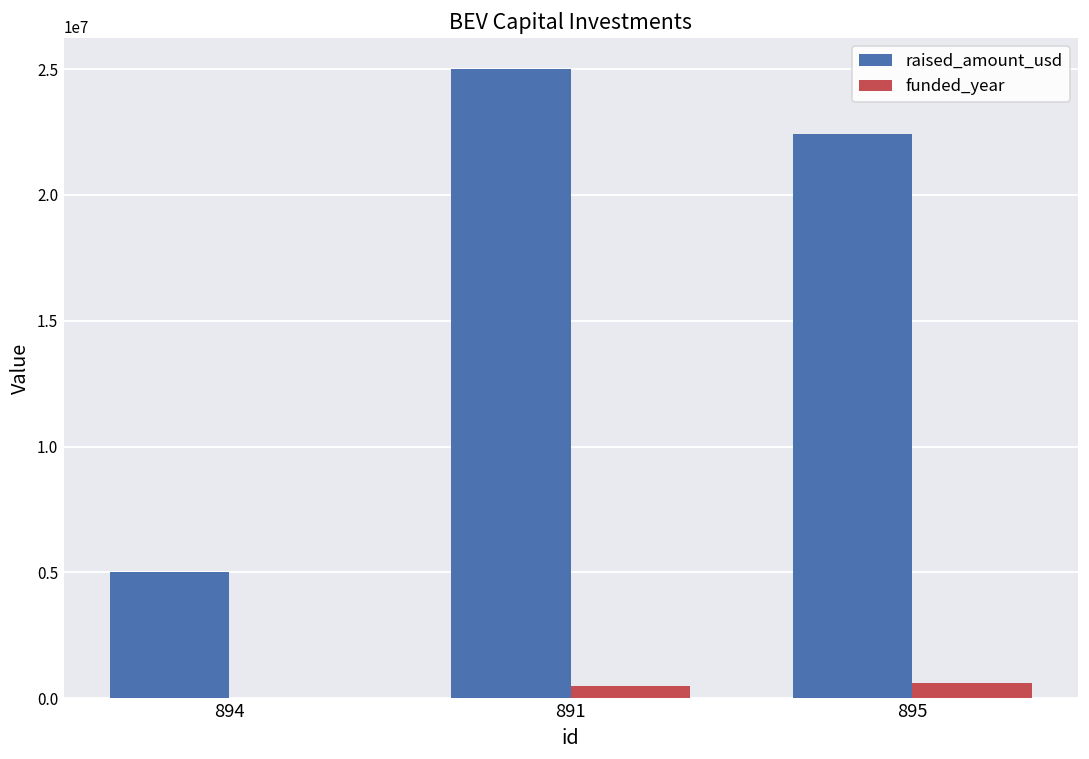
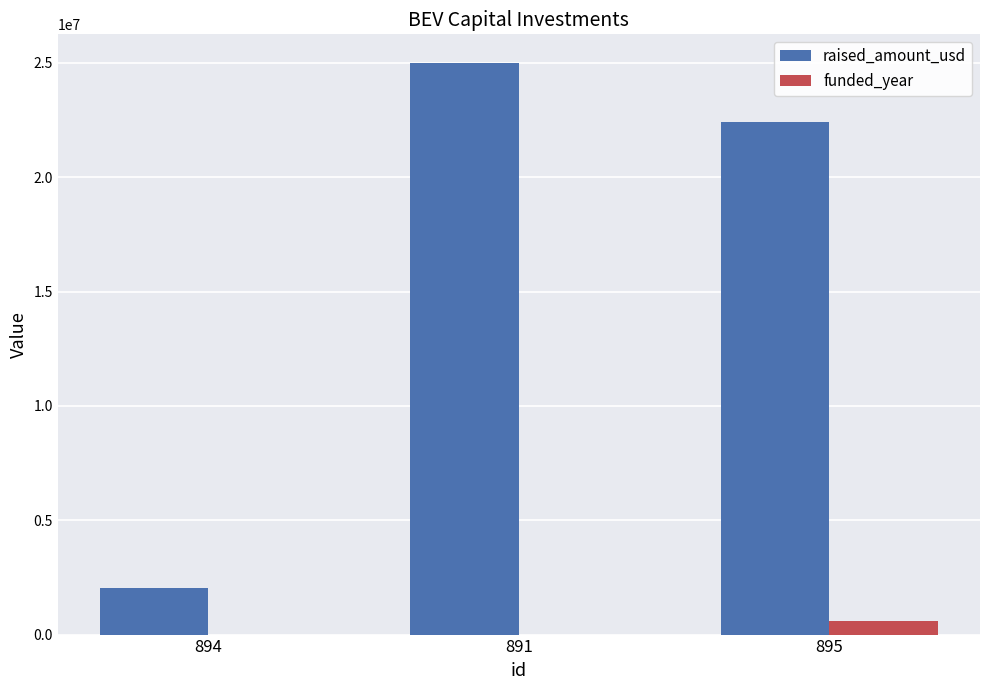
  {
    "raised_amount_usd": {
-     "894": 5000000,
+     "894": 2000000,
      "891": 25000000,
      "895": 22400000
    },
    "funded_year": {
-     "891": 500000,
+     "891": 0,
      "895": 600000
    }
  }
